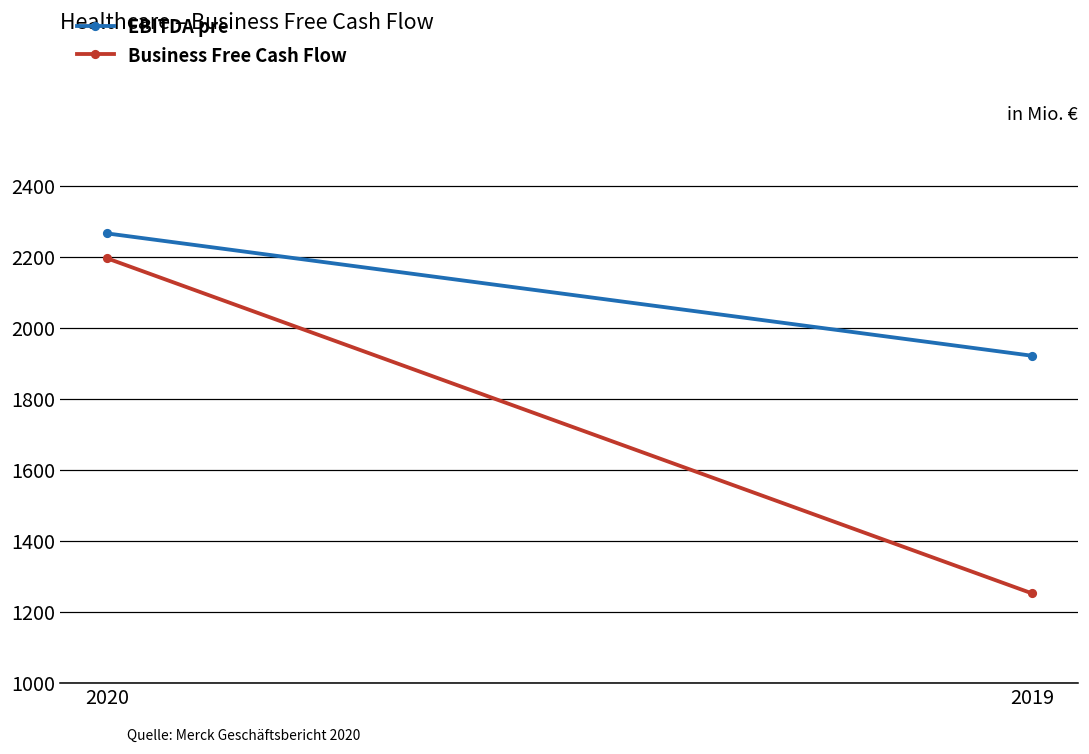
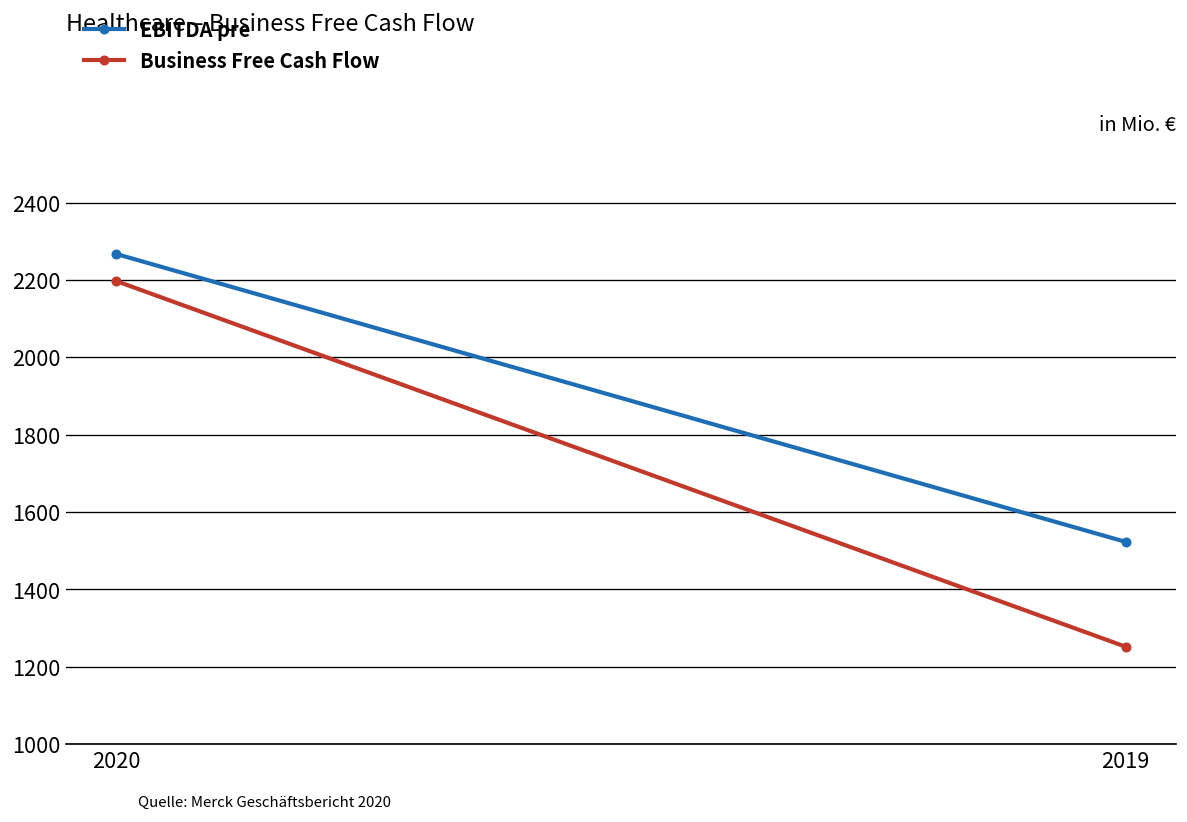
  {
    "EBITDA pre": {
      "2020": 2270,
-     "2019": 1920
+     "2019": 1520
    },
    "Business Free Cash Flow": {
      "2020": 2200,
      "2019": 1250
    }
  }
